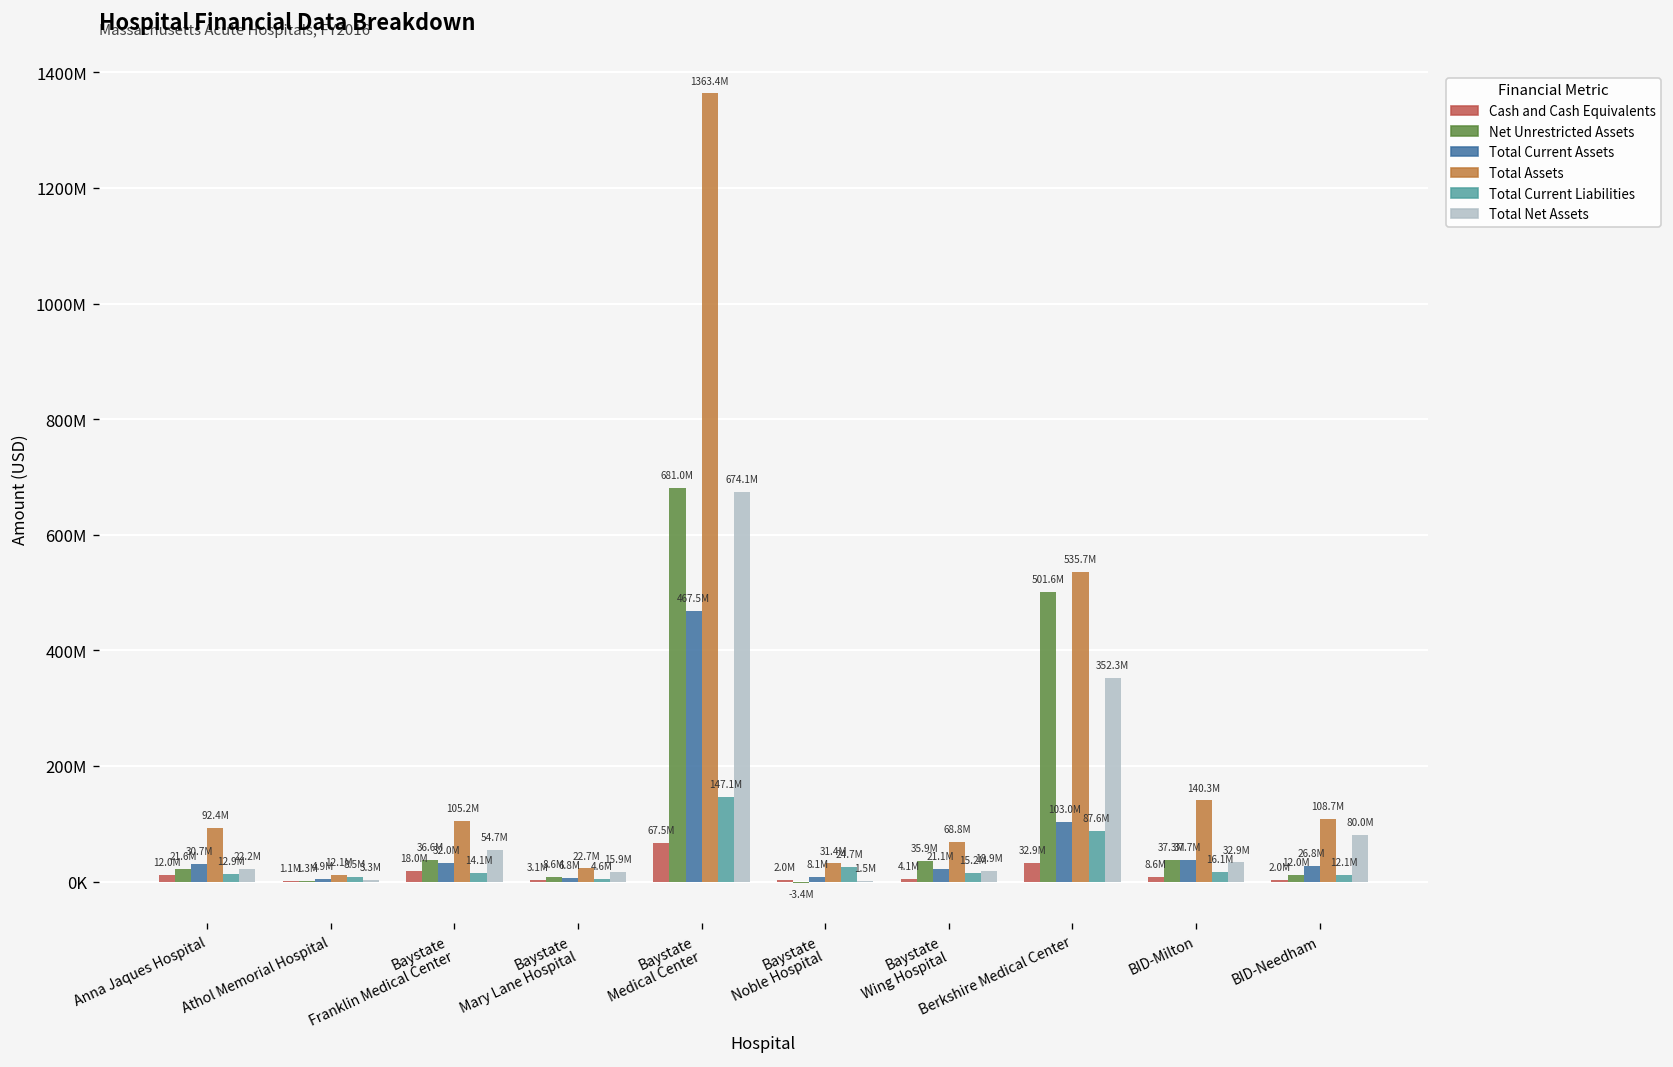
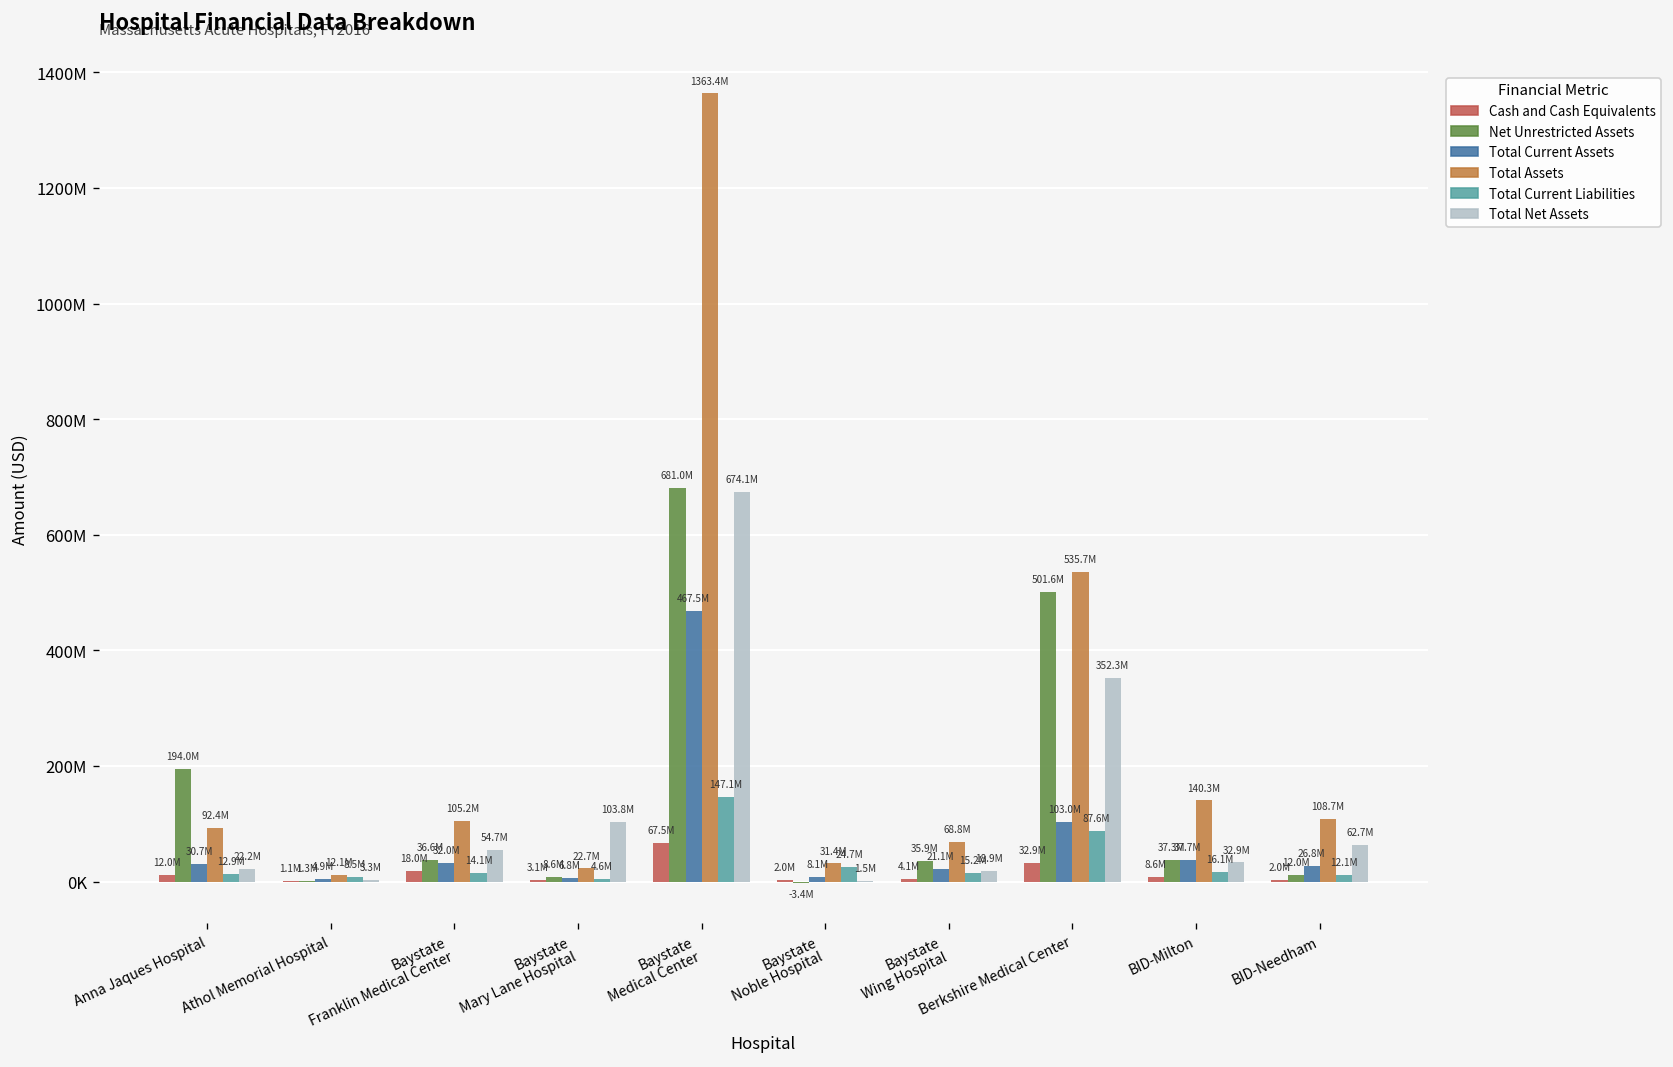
  {
    "Net Unrestricted Assets": {
-     "Anna Jaques Hospital": "21.6M",
+     "Anna Jaques Hospital": "194.0M",
      "Baystate Medical Center": "681.0M",
      "Baystate Noble Hospital": "-3.4M",
      "Baystate Wing Hospital": "35.9M",
      "Berkshire Medical Center": "501.6M",
      "BID-Needham": "12.0M"
    },
    "Total Net Assets": {
      "Baystate Franklin Medical Center": "54.7M",
-     "Baystate Mary Lane Hospital": "15.9M",
+     "Baystate Mary Lane Hospital": "103.8M",
      "Baystate Medical Center": "674.1M",
      "Baystate Noble Hospital": "1.5M",
      "Berkshire Medical Center": "352.3M",
      "BID-Milton": "32.9M",
-     "BID-Needham": "80.0M"
+     "BID-Needham": "62.7M"
    }
  }
